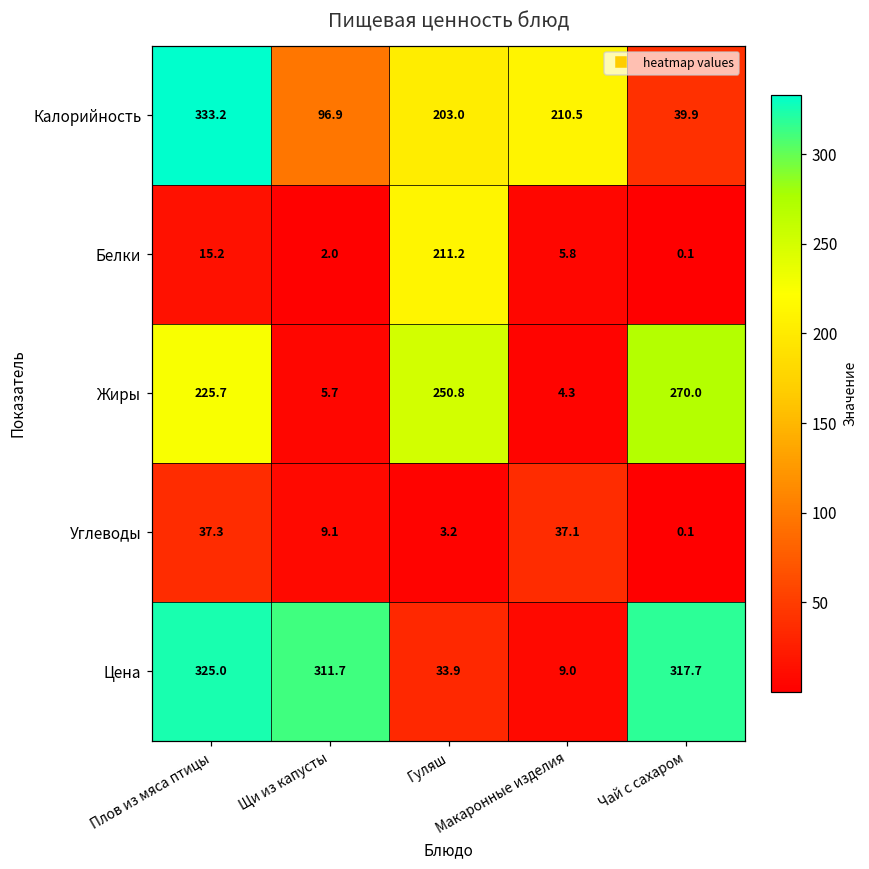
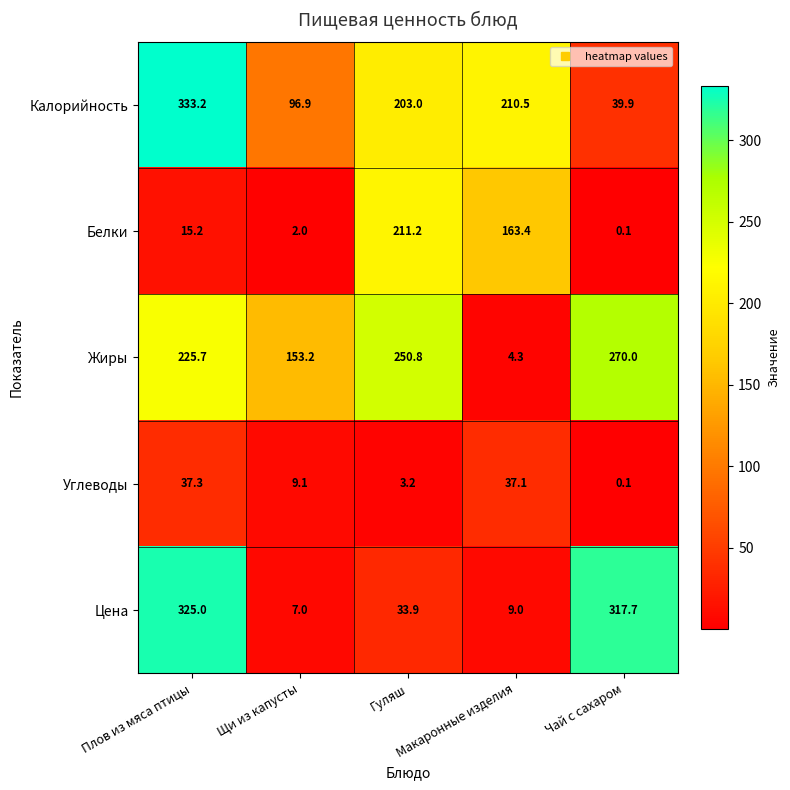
  {
    "Калорийность": {
      "Плов из мяса птицы": 333.2,
      "Щи из капусты": 96.9,
      "Гуляш": 203.0,
      "Макаронные изделия": 210.5,
      "Чай с сахаром": 39.9
    },
    "Белки": {
      "Плов из мяса птицы": 15.2,
      "Щи из капусты": 2.0,
      "Гуляш": 211.2,
-     "Макаронные изделия": 5.8,
+     "Макаронные изделия": 163.4,
      "Чай с сахаром": 0.1
    },
    "Жиры": {
      "Плов из мяса птицы": 225.7,
-     "Щи из капусты": 5.7,
+     "Щи из капусты": 153.2,
      "Гуляш": 250.8,
      "Макаронные изделия": 4.3,
      "Чай с сахаром": 270.0
    },
    "Углеводы": {
      "Плов из мяса птицы": 37.3,
      "Щи из капусты": 9.1,
      "Гуляш": 3.2,
      "Макаронные изделия": 37.1,
      "Чай с сахаром": 0.1
    },
    "Цена": {
      "Плов из мяса птицы": 325.0,
-     "Щи из капусты": 311.7,
+     "Щи из капусты": 7.0,
      "Гуляш": 33.9,
      "Макаронные изделия": 9.0,
      "Чай с сахаром": 317.7
    }
  }
